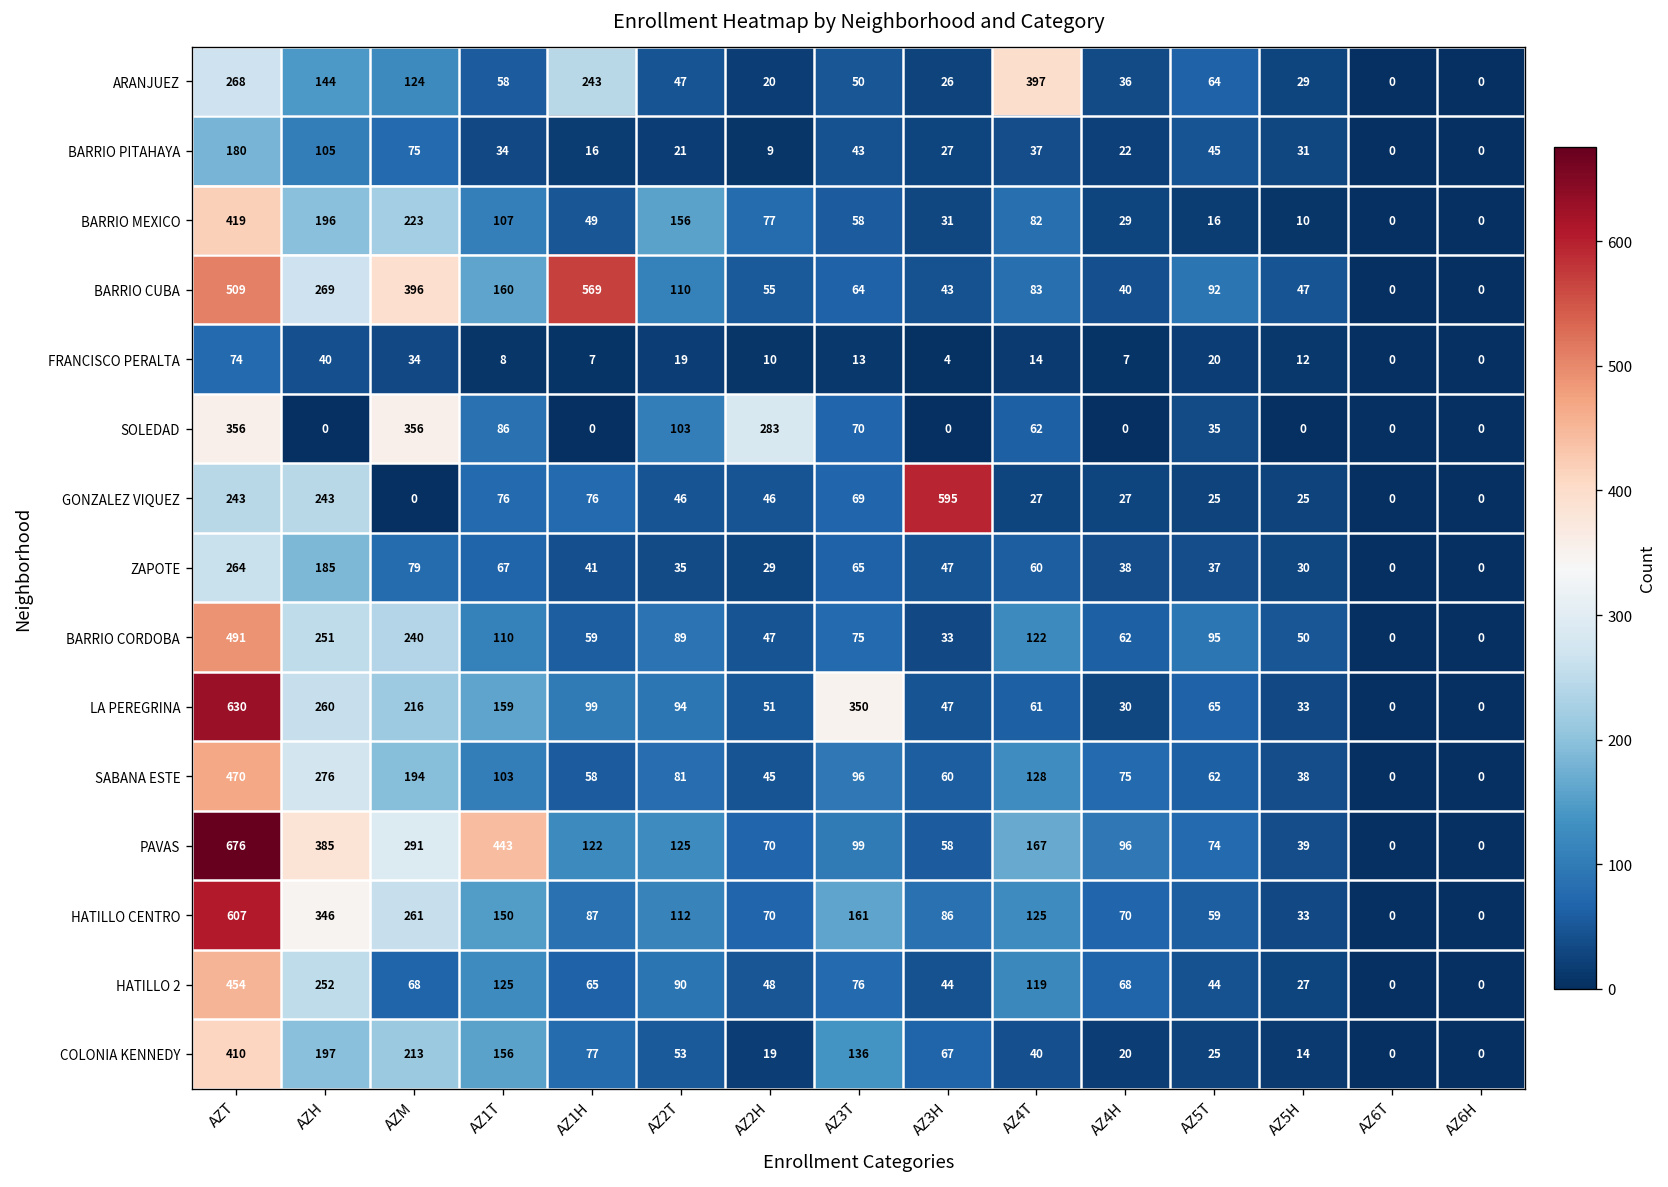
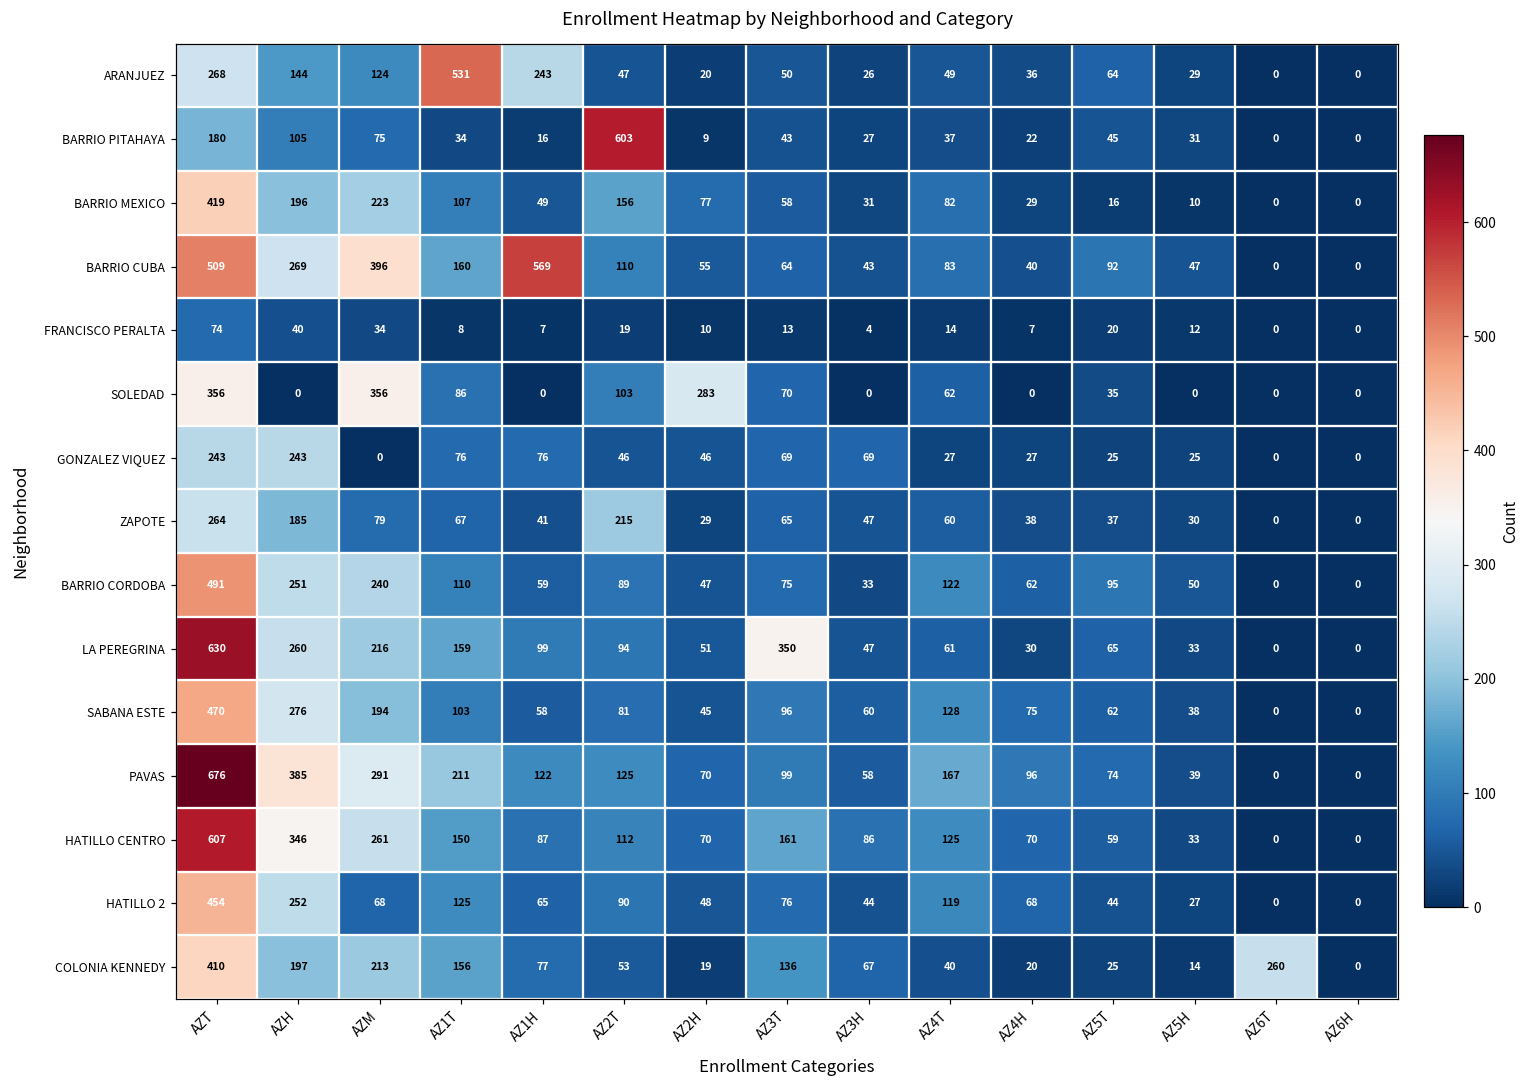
  {
    "ARANJUEZ": {
      "AZT": 268,
      "AZH": 144,
      "AZM": 124,
-     "AZ1T": 58,
+     "AZ1T": 531,
      "AZ1H": 243,
      "AZ2T": 47,
      "AZ2H": 20,
      "AZ3T": 50,
      "AZ3H": 26,
-     "AZ4T": 397,
+     "AZ4T": 49,
      "AZ4H": 36,
      "AZ5T": 64,
      "AZ5H": 29,
      "AZ6T": 0,
      "AZ6H": 0
    },
    "BARRIO PITAHAYA": {
      "AZT": 180,
      "AZH": 105,
      "AZM": 75,
      "AZ1T": 34,
      "AZ1H": 16,
-     "AZ2T": 21,
+     "AZ2T": 603,
      "AZ2H": 9,
      "AZ3T": 43,
      "AZ3H": 27,
      "AZ4T": 37,
      "AZ4H": 22,
      "AZ5T": 45,
      "AZ5H": 31,
      "AZ6T": 0,
      "AZ6H": 0
    },
    "GONZALEZ VIQUEZ": {
      "AZT": 243,
      "AZH": 243,
      "AZM": 0,
      "AZ1T": 76,
      "AZ1H": 76,
      "AZ2T": 46,
      "AZ2H": 46,
      "AZ3T": 69,
-     "AZ3H": 595,
+     "AZ3H": 69,
      "AZ4T": 27,
      "AZ4H": 27,
      "AZ5T": 25,
      "AZ5H": 25,
      "AZ6T": 0,
      "AZ6H": 0
    },
    "ZAPOTE": {
      "AZT": 264,
      "AZH": 185,
      "AZM": 79,
      "AZ1T": 67,
      "AZ1H": 41,
-     "AZ2T": 35,
+     "AZ2T": 215,
      "AZ2H": 29,
      "AZ3T": 65,
      "AZ3H": 47,
      "AZ4T": 60,
      "AZ4H": 38,
      "AZ5T": 37,
      "AZ5H": 30,
      "AZ6T": 0,
      "AZ6H": 0
    },
    "PAVAS": {
      "AZT": 676,
      "AZH": 385,
      "AZM": 291,
-     "AZ1T": 443,
+     "AZ1T": 211,
      "AZ1H": 122,
      "AZ2T": 125,
      "AZ2H": 70,
      "AZ3T": 99,
      "AZ3H": 58,
      "AZ4T": 167,
      "AZ4H": 96,
      "AZ5T": 74,
      "AZ5H": 39,
      "AZ6T": 0,
      "AZ6H": 0
    },
    "COLONIA KENNEDY": {
      "AZT": 410,
      "AZH": 197,
      "AZM": 213,
      "AZ1T": 156,
      "AZ1H": 77,
      "AZ2T": 53,
      "AZ2H": 19,
      "AZ3T": 136,
      "AZ3H": 67,
      "AZ4T": 40,
      "AZ4H": 20,
      "AZ5T": 25,
      "AZ5H": 14,
-     "AZ6T": 0,
+     "AZ6T": 260,
      "AZ6H": 0
    }
  }
